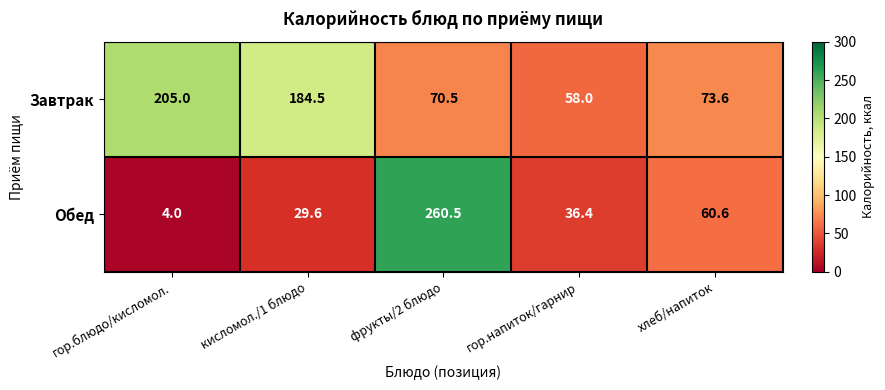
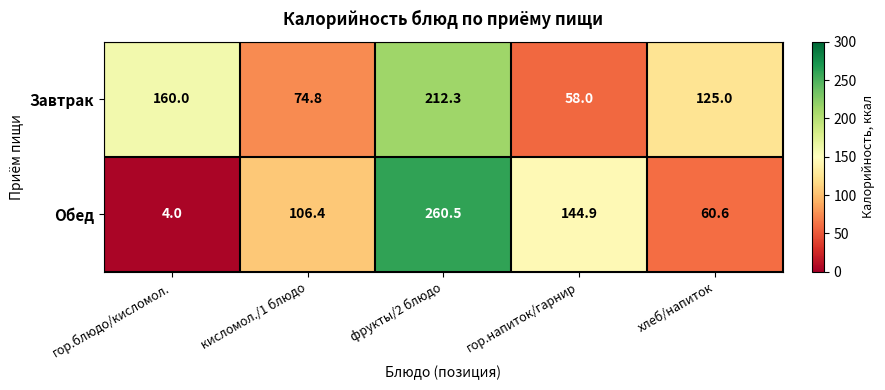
  {
    "Завтрак": {
-     "гор.блюдо/кисломол.": 205.0,
-     "кисломол./1 блюдо": 184.5,
-     "фрукты/2 блюдо": 70.5,
+     "гор.блюдо/кисломол.": 160.0,
+     "кисломол./1 блюдо": 74.8,
+     "фрукты/2 блюдо": 212.3,
      "гор.напиток/гарнир": 58.0,
-     "хлеб/напиток": 73.6
+     "хлеб/напиток": 125.0
    },
    "Обед": {
      "гор.блюдо/кисломол.": 4.0,
-     "кисломол./1 блюдо": 29.6,
+     "кисломол./1 блюдо": 106.4,
      "фрукты/2 блюдо": 260.5,
-     "гор.напиток/гарнир": 36.4,
+     "гор.напиток/гарнир": 144.9,
      "хлеб/напиток": 60.6
    }
  }
